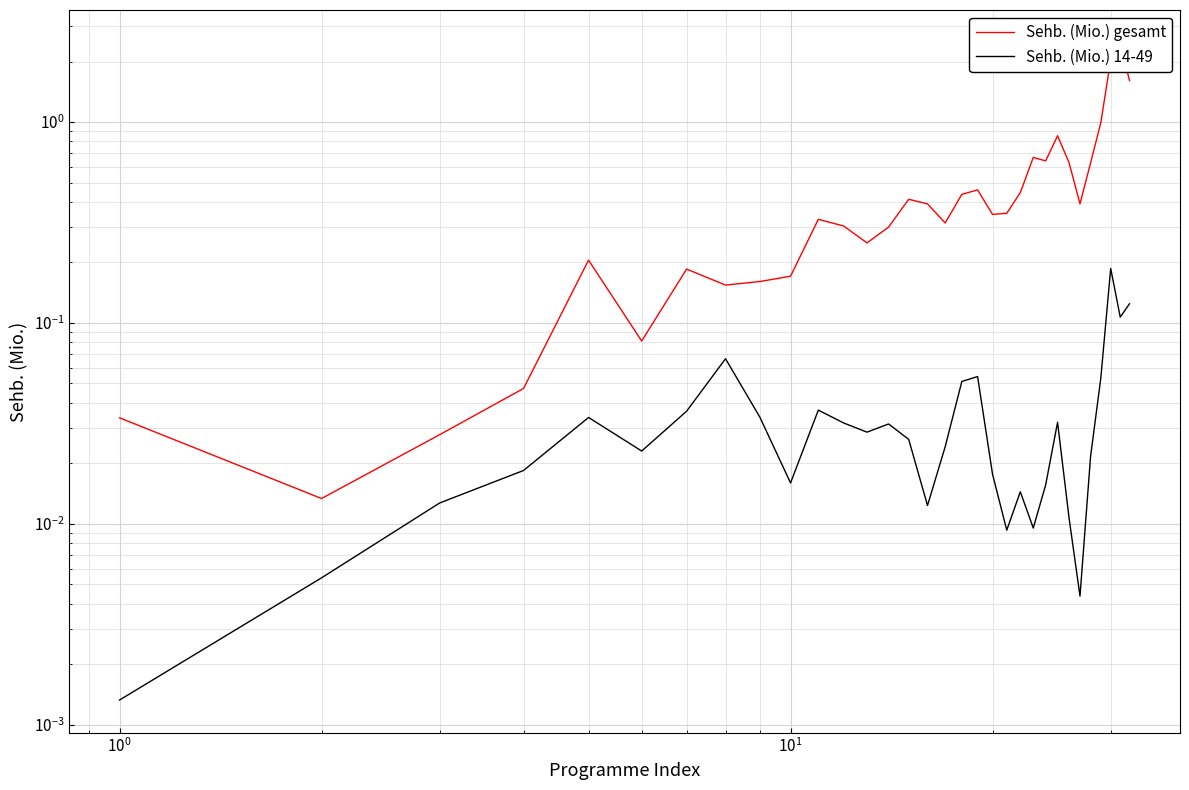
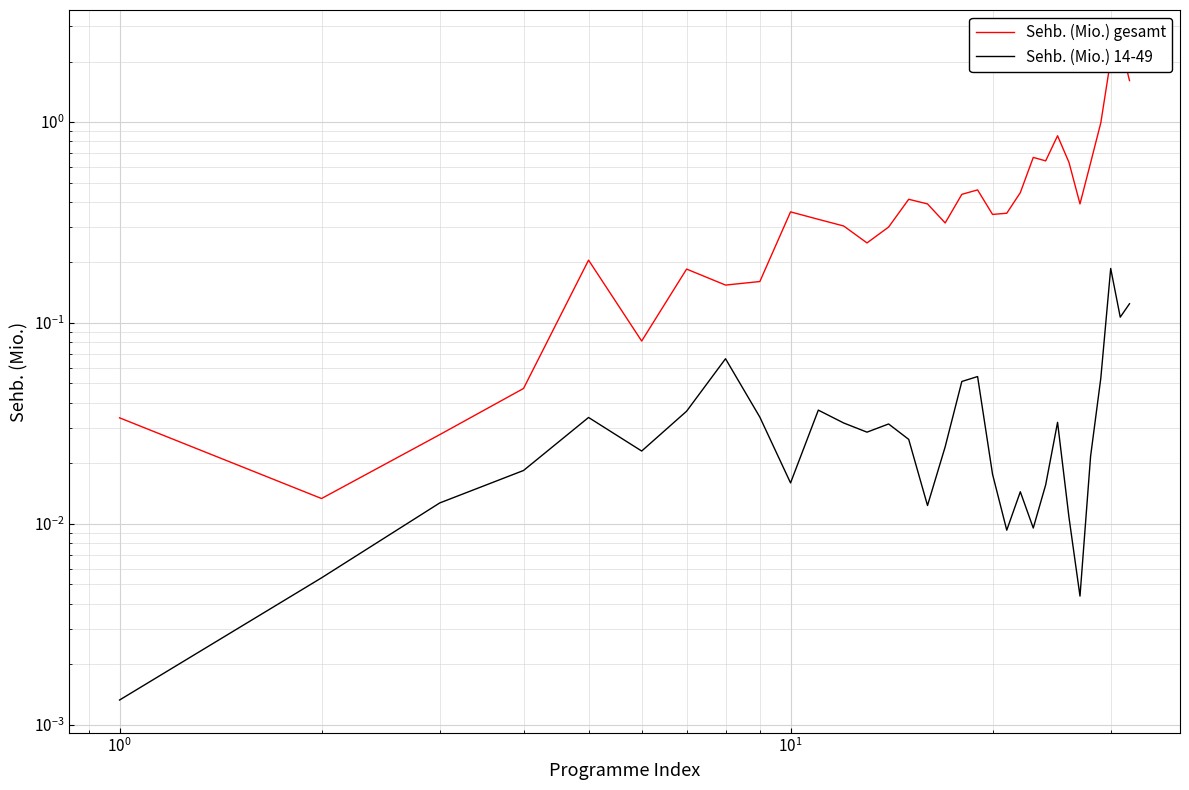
  {
    "Sehb. (Mio.) gesamt": {
      "10^0": 0.034,
-     "10^1": 0.17
+     "10^1": 0.36
    },
    "Sehb. (Mio.) 14-49": {
      "10^0": 0.0013,
      "10^1": 0.016
    }
  }
